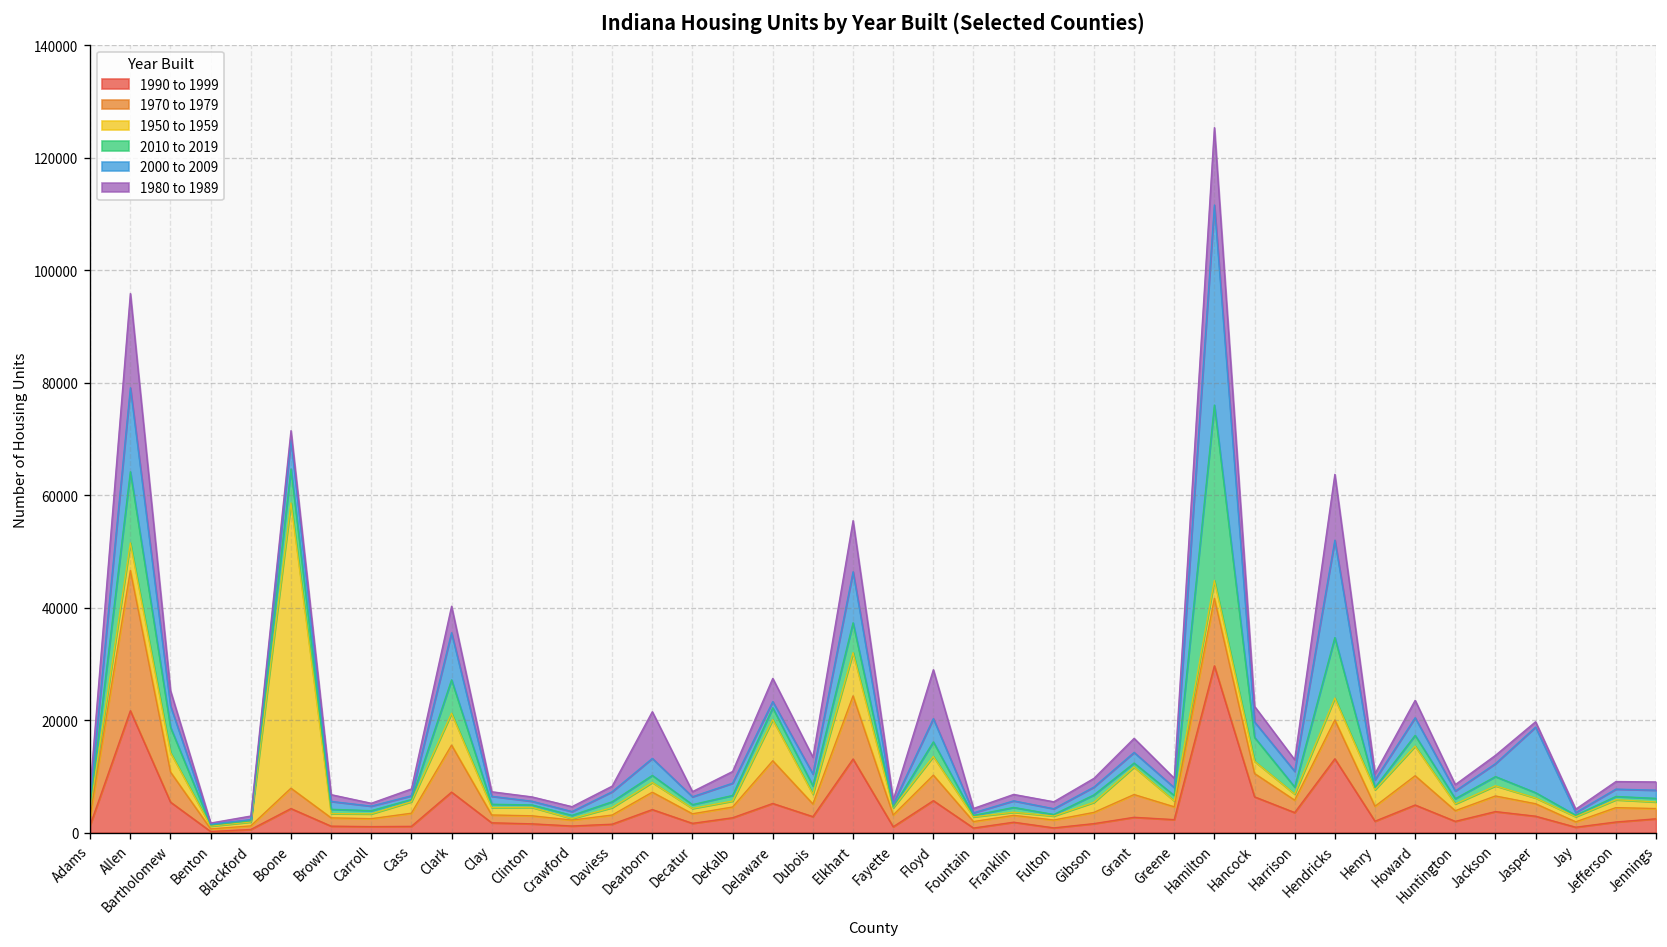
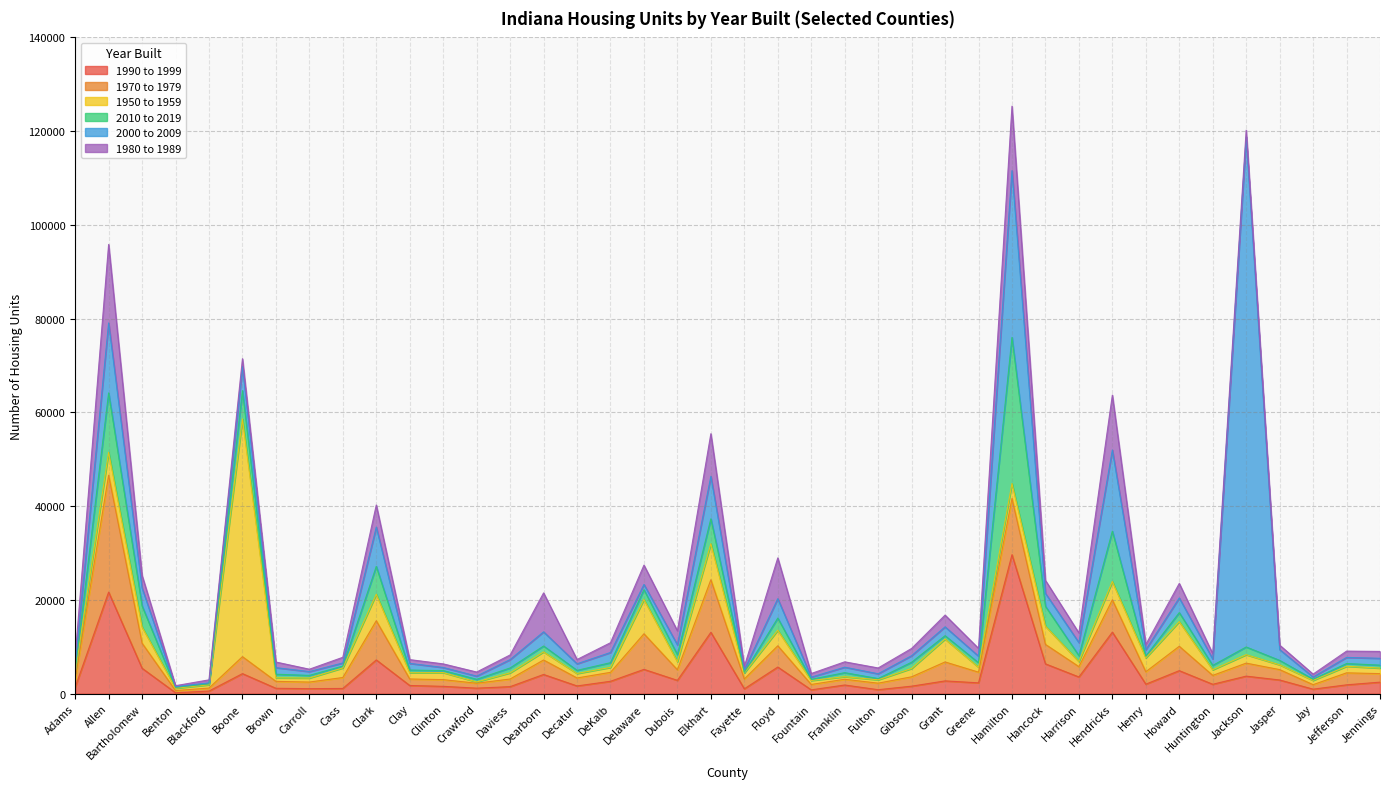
  {
    "1950 to 1959": {
      "Adams": 1000,
      "Allen": 5000,
      "Bartholomew": 3000,
      "Boone": 51000,
      "Brown": 1000,
      "Carroll": 1000,
      "Clark": 6000,
      "Clay": 1000,
      "Daviess": 1000,
      "Dearborn": 2000,
      "Decatur": 1000,
      "DeKalb": 1000,
      "Delaware": 7000,
      "Dubois": 2000,
      "Elkhart": 8000,
      "Floyd": 3000,
      "Franklin": 1000,
      "Gibson": 2000,
      "Grant": 5000,
      "Greene": 1000,
      "Hamilton": 3000,
-     "Hancock": 2000,
+     "Hancock": 4000,
      "Harrison": 1000,
      "Hendricks": 4000,
      "Howard": 5000,
      "Huntington": 1000,
      "Jackson": 2000,
      "Jasper": 1000,
      "Jefferson": 1000,
      "Jennings": 1000
    },
    "2010 to 2019": {
      "Adams": 1000,
      "Allen": 13000,
      "Bartholomew": 5000,
      "Boone": 6000,
      "Brown": 1000,
      "Carroll": 1000,
      "Clark": 6000,
      "Clay": 1000,
      "Crawford": 1000,
      "Daviess": 1000,
      "Dearborn": 1000,
      "Decatur": 1000,
      "DeKalb": 1000,
      "Delaware": 2000,
      "Dubois": 1000,
      "Elkhart": 5000,
      "Floyd": 3000,
      "Franklin": 1000,
      "Gibson": 1000,
      "Grant": 1000,
      "Greene": 1000,
      "Hamilton": 31000,
      "Hancock": 4000,
      "Harrison": 1000,
      "Hendricks": 11000,
      "Howard": 2000,
      "Huntington": 1000,
      "Jackson": 2000,
      "Jasper": 1000,
      "Jefferson": 1000,
      "Jennings": 1000
    },
    "2000 to 2009": {
      "Adams": 1000,
      "Allen": 15000,
      "Bartholomew": 4000,
      "Boone": 5000,
      "Brown": 1000,
      "Cass": 1000,
      "Clark": 8000,
      "Clay": 1000,
      "Clinton": 1000,
      "Crawford": 1000,
      "Daviess": 2000,
      "Dearborn": 3000,
      "Decatur": 1000,
      "DeKalb": 2000,
      "Delaware": 1000,
      "Dubois": 2000,
      "Elkhart": 9000,
      "Fayette": 1000,
      "Floyd": 4000,
      "Franklin": 1000,
      "Fulton": 1000,
      "Gibson": 1000,
      "Grant": 2000,
      "Greene": 1000,
      "Hamilton": 36000,
      "Hancock": 3000,
      "Harrison": 3000,
      "Hendricks": 17000,
      "Henry": 1000,
      "Howard": 3000,
      "Huntington": 1000,
-     "Jackson": 2000,
-     "Jasper": 12000,
+     "Jackson": 109000,
+     "Jasper": 2000,
      "Jefferson": 1000,
      "Jennings": 1000
    },
    "1980 to 1989": {
      "Adams": 2000,
      "Allen": 17000,
      "Bartholomew": 3000,
      "Blackford": 1000,
      "Boone": 2000,
      "Brown": 1000,
      "Cass": 1000,
      "Clark": 5000,
      "Clay": 1000,
      "Clinton": 1000,
      "Crawford": 1000,
      "Daviess": 1000,
      "Dearborn": 8000,
      "Decatur": 1000,
      "DeKalb": 2000,
      "Delaware": 4000,
      "Dubois": 3000,
      "Elkhart": 9000,
      "Fayette": 1000,
      "Floyd": 9000,
      "Fountain": 1000,
      "Franklin": 1000,
      "Fulton": 1000,
      "Gibson": 2000,
      "Grant": 3000,
      "Greene": 2000,
      "Hamilton": 14000,
      "Hancock": 3000,
      "Harrison": 2000,
      "Hendricks": 12000,
      "Henry": 1000,
      "Howard": 3000,
      "Huntington": 1000,
      "Jackson": 1000,
      "Jasper": 1000,
      "Jay": 1000,
      "Jefferson": 1000,
      "Jennings": 1000
    }
  }
